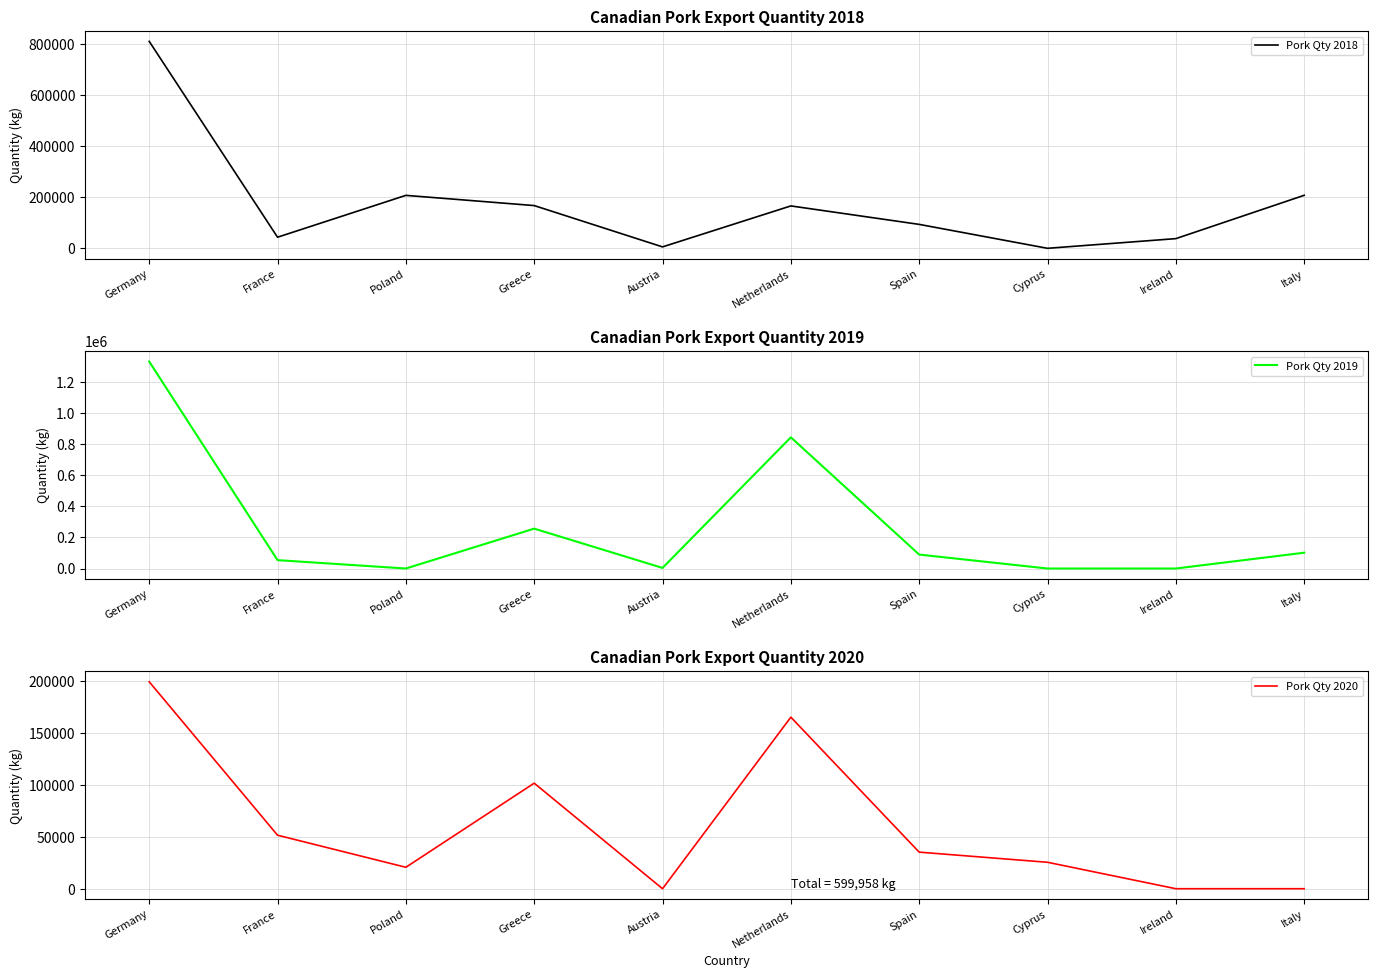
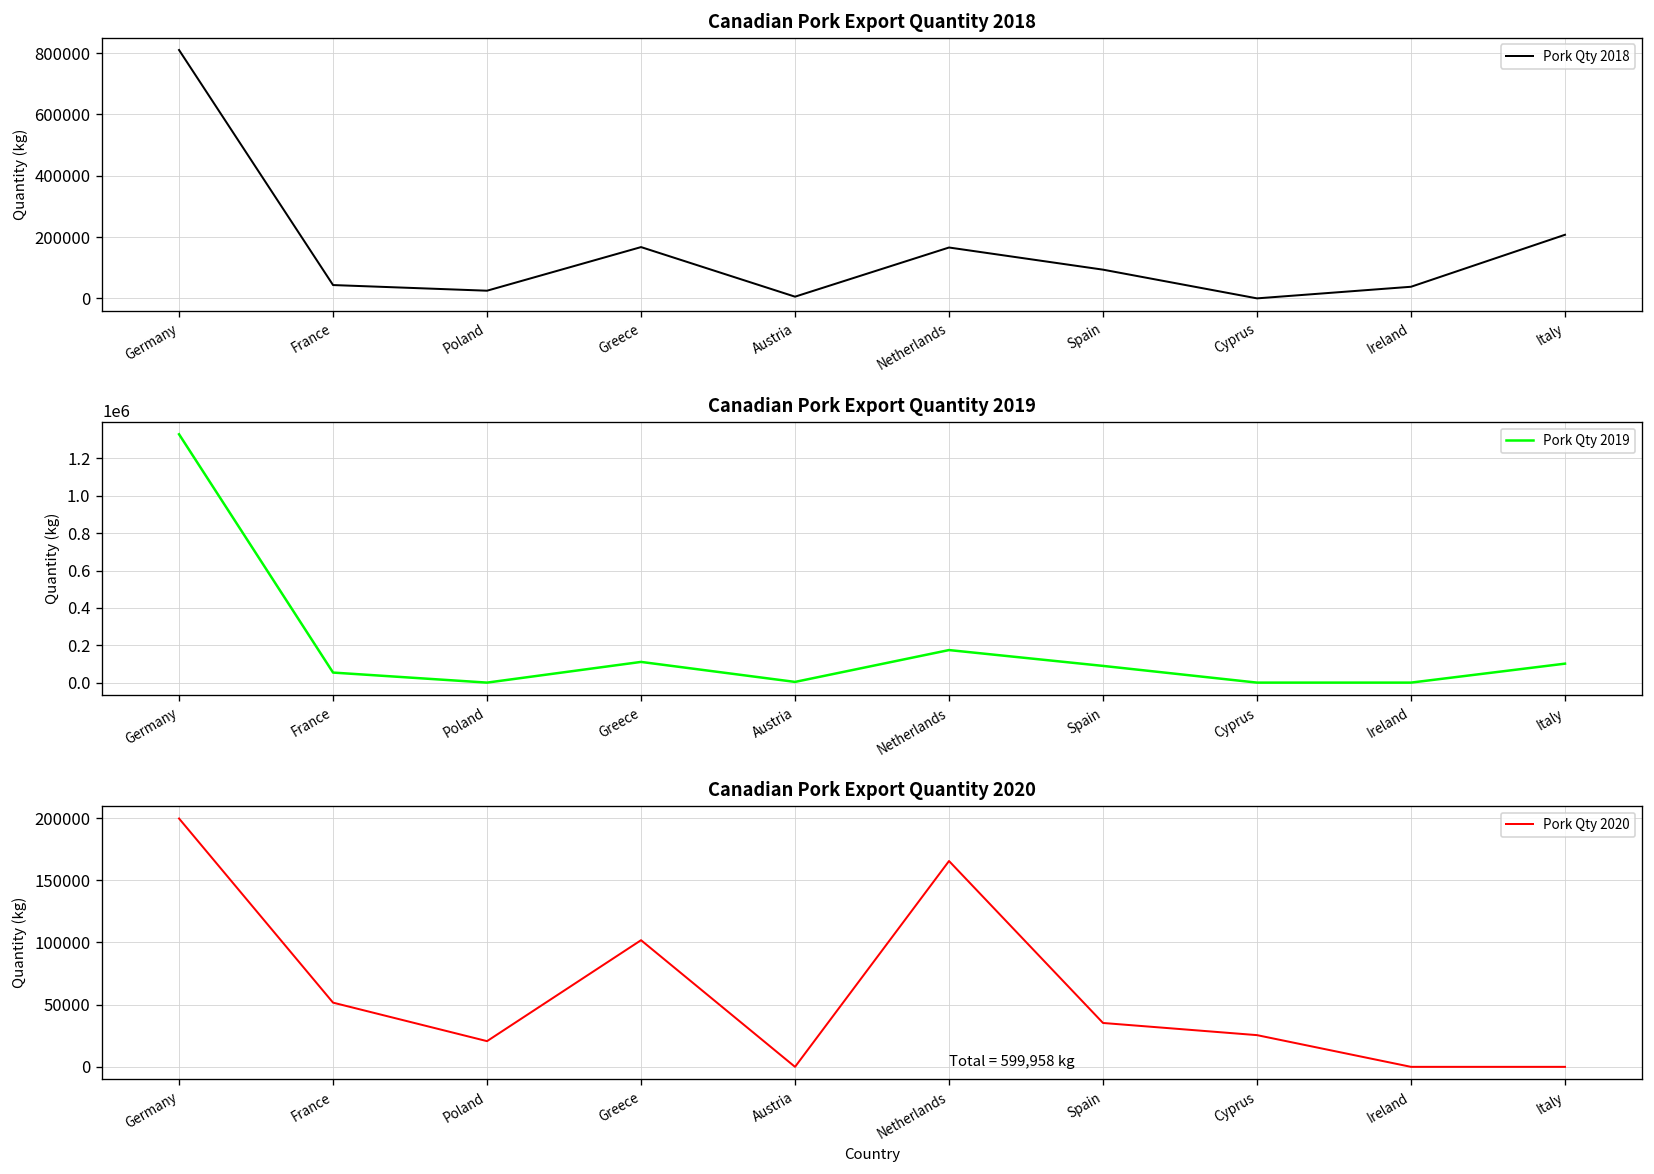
  {
    "Canadian Pork Export Quantity 2018": {
      "Germany": 810000,
      "France": 40000,
-     "Poland": 210000,
+     "Poland": 30000,
      "Greece": 170000,
      "Austria": 10000,
      "Netherlands": 170000,
      "Spain": 90000,
      "Cyprus": 0,
      "Ireland": 40000,
      "Italy": 210000
    },
    "Canadian Pork Export Quantity 2019": {
      "Germany": 1330000,
      "France": 50000,
      "Poland": 0,
-     "Greece": 260000,
+     "Greece": 110000,
      "Austria": 0,
-     "Netherlands": 840000,
+     "Netherlands": 170000,
      "Spain": 90000,
      "Cyprus": 0,
      "Ireland": 0,
      "Italy": 100000
    },
    "Canadian Pork Export Quantity 2020": {
      "Germany": 200000,
      "France": 52000,
      "Poland": 21000,
      "Greece": 102000,
      "Austria": 0,
      "Netherlands": 165000,
      "Spain": 35000,
      "Cyprus": 26000,
      "Ireland": 0,
      "Italy": 0
    }
  }
